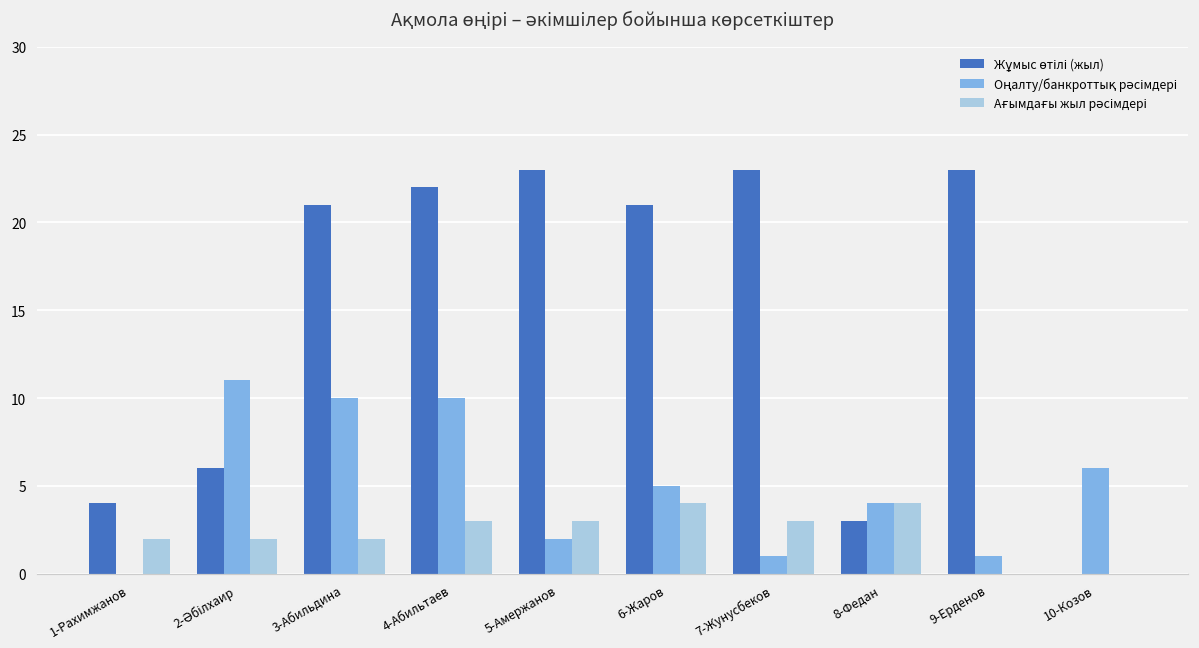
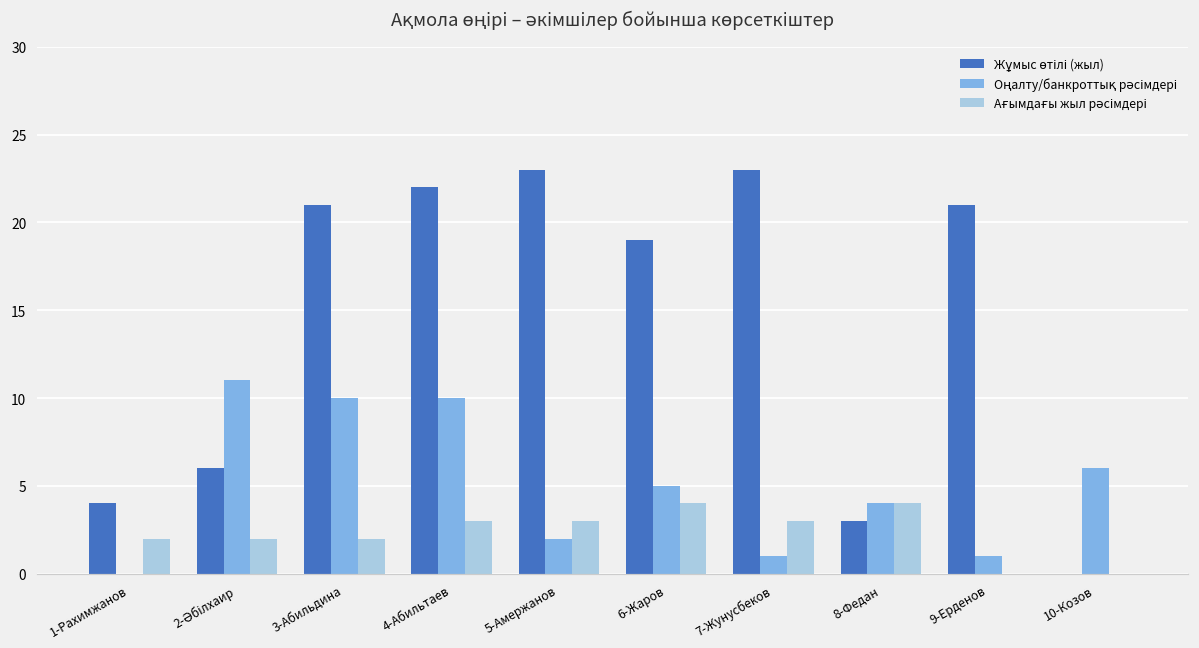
  {
    "Жұмыс өтілі (жыл)": {
      "1-Рахимжанов": 4,
      "2-Әбілхаир": 6,
      "3-Абильдина": 21,
      "4-Абильтаев": 22,
      "5-Амержанов": 23,
-     "6-Жаров": 21,
+     "6-Жаров": 19,
      "7-Жунусбеков": 23,
      "8-Федан": 3,
-     "9-Ерденов": 23,
+     "9-Ерденов": 21,
      "10-Козов": 0
    }
  }
